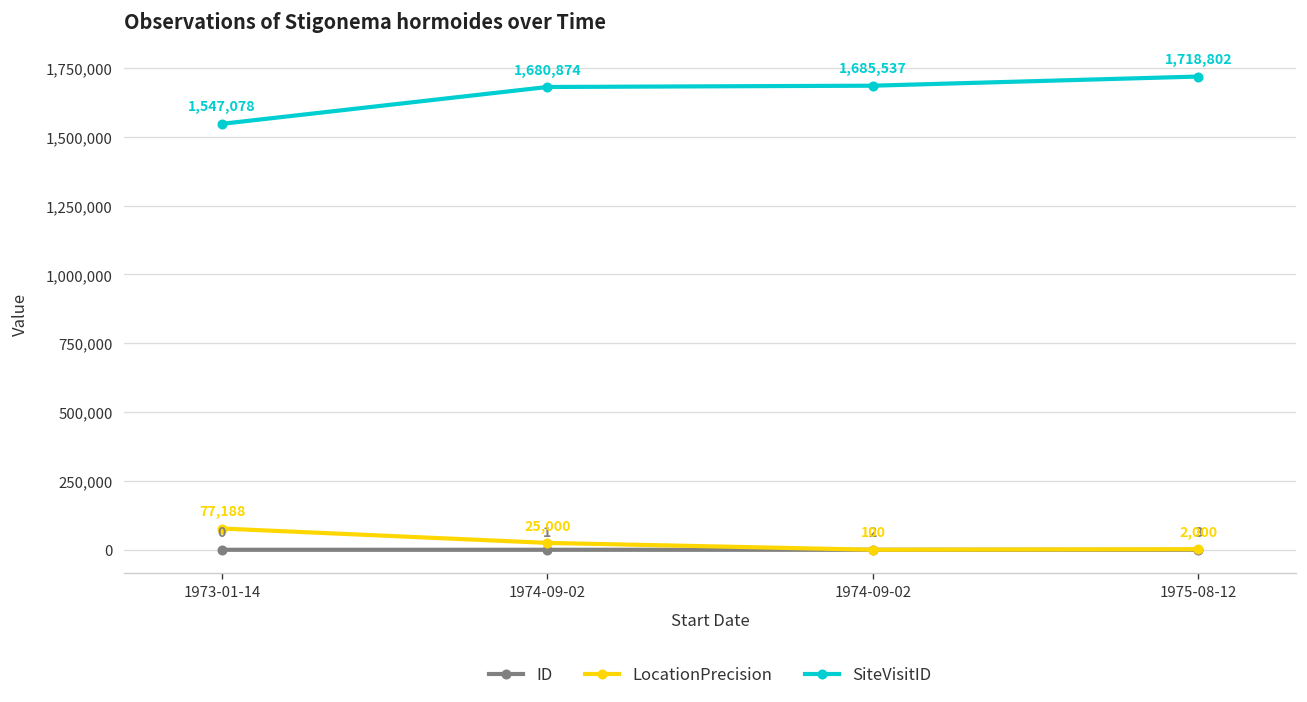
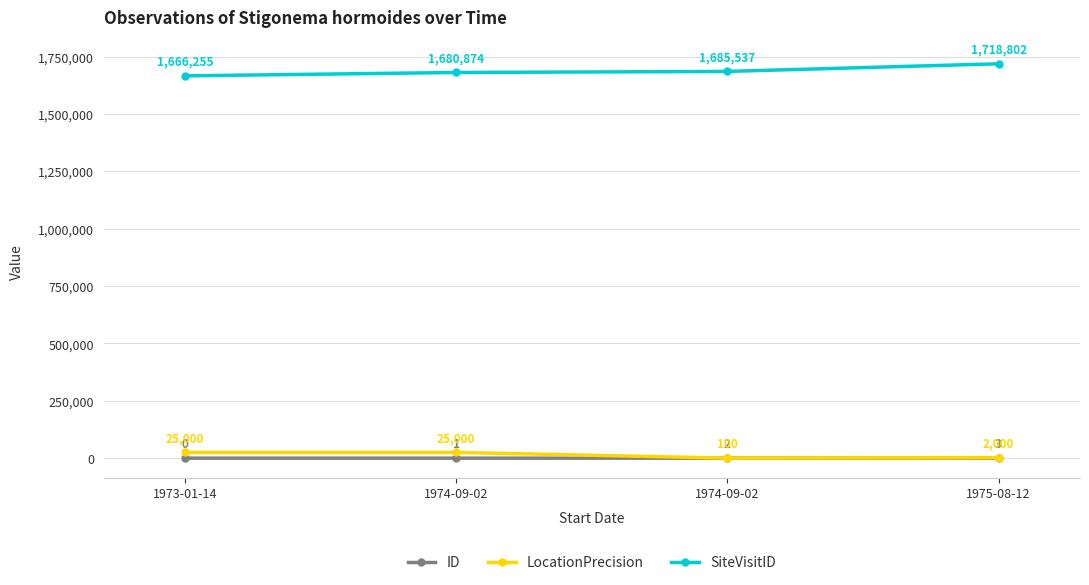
  {
    "LocationPrecision": {
-     "1973-01-14": "77,188"
+     "1973-01-14": "25,000"
    },
    "SiteVisitID": {
-     "1973-01-14": "1,547,078",
+     "1973-01-14": "1,666,255",
      "1975-08-12": "1,718,802"
    }
  }
